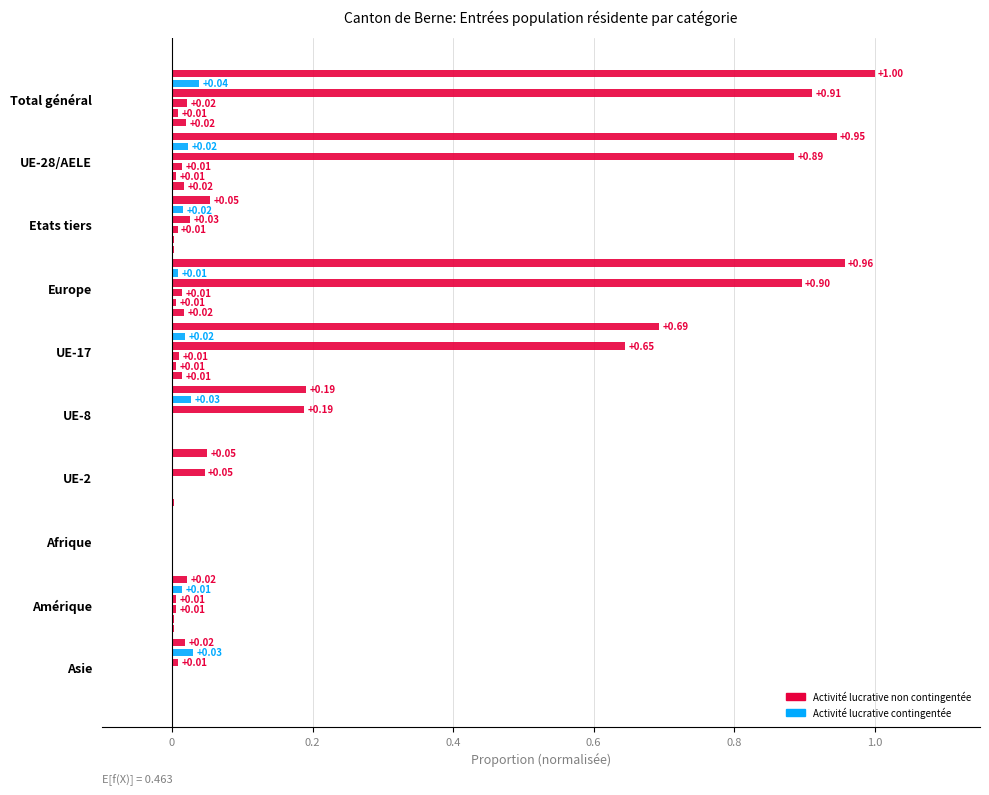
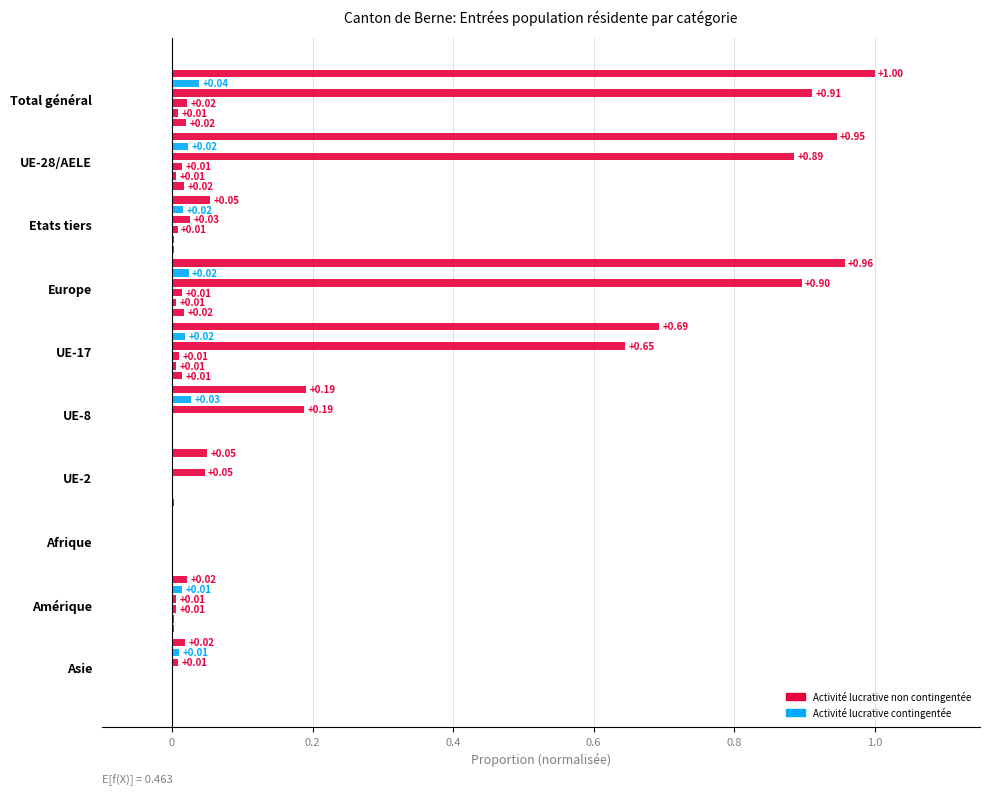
  {
    "Activité lucrative contingentée": {
      "Total général": "+0.04",
      "UE-28/AELE": "+0.02",
      "Etats tiers": "+0.02",
-     "Europe": "+0.01",
+     "Europe": "+0.02",
      "UE-17": "+0.02",
      "UE-8": "+0.03",
      "Amérique": "+0.01",
-     "Asie": "+0.03"
+     "Asie": "+0.01"
    }
  }
